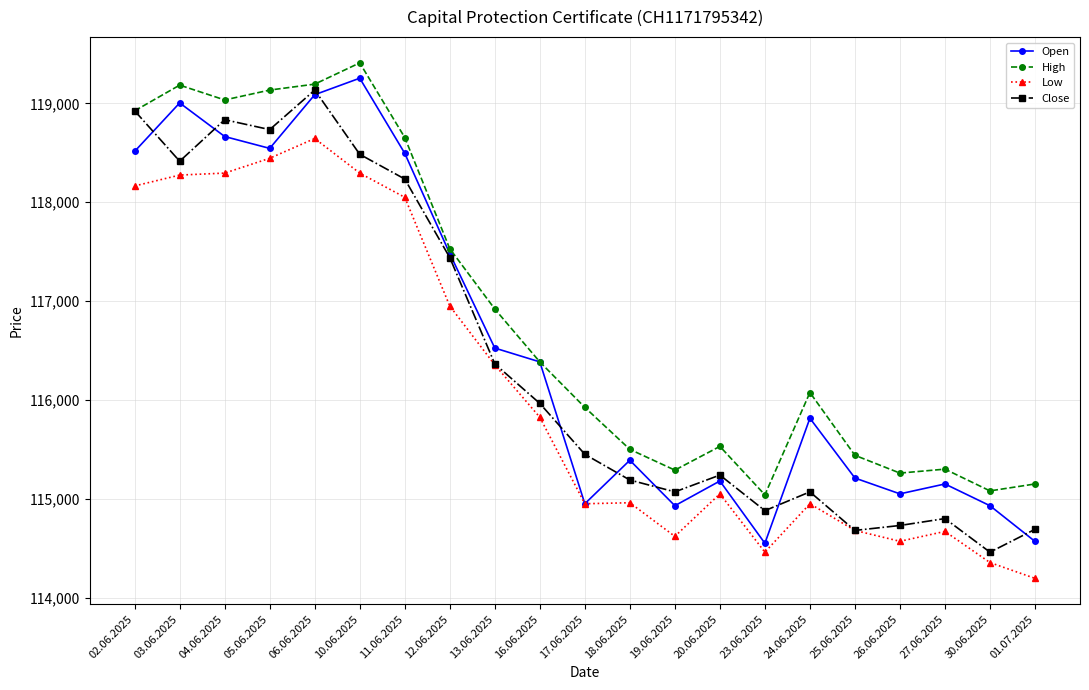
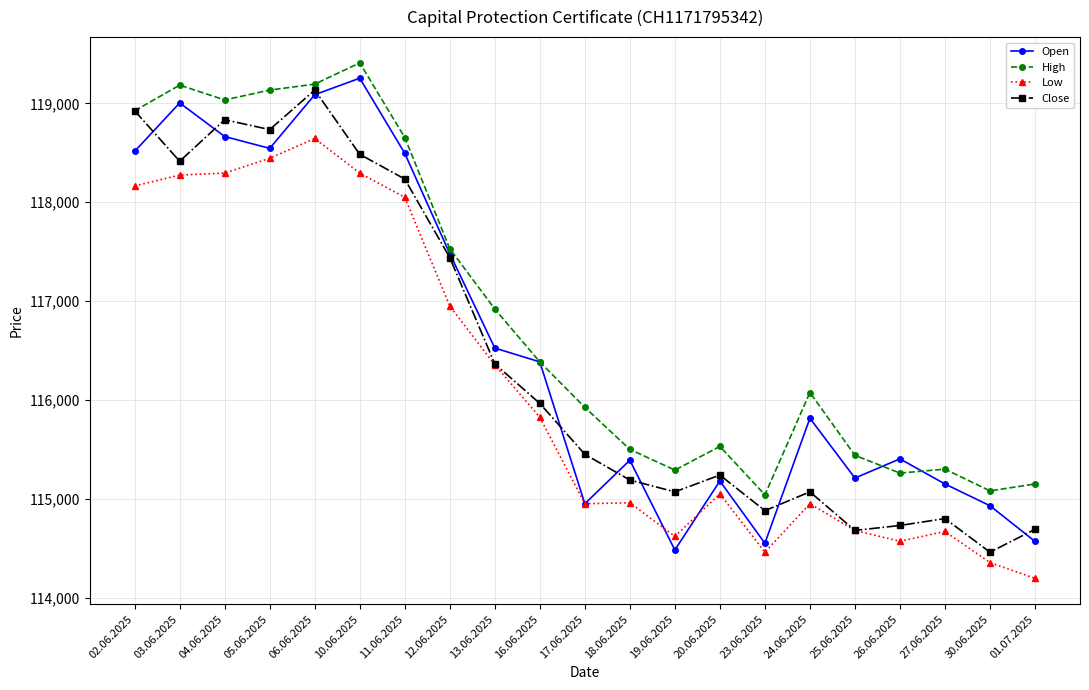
  {
    "Open": {
      "02.06.2025": "118,500",
      "03.06.2025": "119,000",
      "04.06.2025": "118,700",
      "05.06.2025": "118,500",
      "06.06.2025": "119,100",
      "10.06.2025": "119,300",
      "11.06.2025": "118,500",
      "12.06.2025": "117,500",
      "13.06.2025": "116,500",
      "18.06.2025": "115,400",
-     "19.06.2025": "114,900",
+     "19.06.2025": "114,500",
      "20.06.2025": "115,200",
      "23.06.2025": "114,600",
      "24.06.2025": "115,800",
      "25.06.2025": "115,200",
-     "26.06.2025": "115,100",
+     "26.06.2025": "115,400",
      "27.06.2025": "115,200",
      "30.06.2025": "114,900",
      "01.07.2025": "114,600"
    },
    "High": {
      "03.06.2025": "119,200",
      "04.06.2025": "119,000",
      "05.06.2025": "119,100",
      "06.06.2025": "119,200",
      "10.06.2025": "119,400",
      "11.06.2025": "118,700",
      "12.06.2025": "117,500",
      "13.06.2025": "116,900",
      "17.06.2025": "115,900",
      "18.06.2025": "115,500",
      "19.06.2025": "115,300",
      "20.06.2025": "115,500",
      "23.06.2025": "115,000",
      "24.06.2025": "116,100",
      "25.06.2025": "115,400",
      "26.06.2025": "115,300",
      "27.06.2025": "115,300",
      "30.06.2025": "115,100",
      "01.07.2025": "115,200"
    },
    "Low": {
      "02.06.2025": "118,200",
      "03.06.2025": "118,300",
      "04.06.2025": "118,300",
      "05.06.2025": "118,400",
      "06.06.2025": "118,600",
      "10.06.2025": "118,300",
      "11.06.2025": "118,100",
      "12.06.2025": "117,000",
      "16.06.2025": "115,800",
      "18.06.2025": "115,000",
      "19.06.2025": "114,600",
      "20.06.2025": "115,100",
      "23.06.2025": "114,500",
      "24.06.2025": "115,000",
      "26.06.2025": "114,600",
      "27.06.2025": "114,700",
      "30.06.2025": "114,400",
      "01.07.2025": "114,200"
    },
    "Close": {
      "03.06.2025": "118,400",
      "04.06.2025": "118,800",
      "05.06.2025": "118,700",
      "06.06.2025": "119,100",
      "10.06.2025": "118,500",
      "11.06.2025": "118,200",
      "12.06.2025": "117,400",
      "16.06.2025": "116,000",
      "17.06.2025": "115,500",
      "18.06.2025": "115,200",
      "19.06.2025": "115,100",
      "20.06.2025": "115,200",
      "23.06.2025": "114,900",
      "24.06.2025": "115,100",
      "26.06.2025": "114,700",
      "27.06.2025": "114,800",
      "30.06.2025": "114,500",
      "01.07.2025": "114,700"
    }
  }
